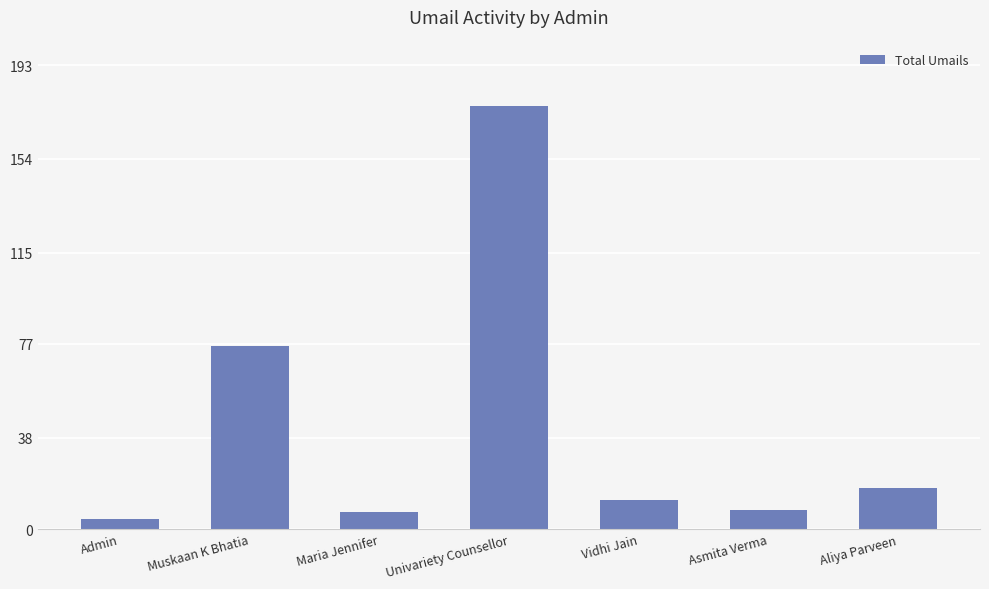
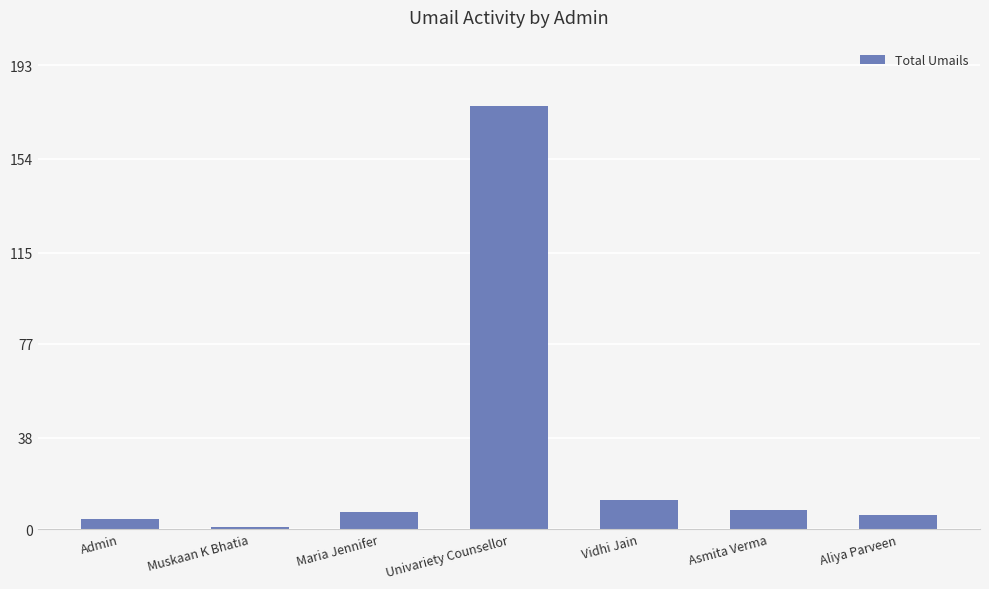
  {
    "Admin": 4,
-   "Muskaan K Bhatia": 76,
+   "Muskaan K Bhatia": 1,
    "Maria Jennifer": 7,
    "Univariety Counsellor": 176,
    "Vidhi Jain": 12,
    "Asmita Verma": 8,
-   "Aliya Parveen": 17
+   "Aliya Parveen": 6
  }
